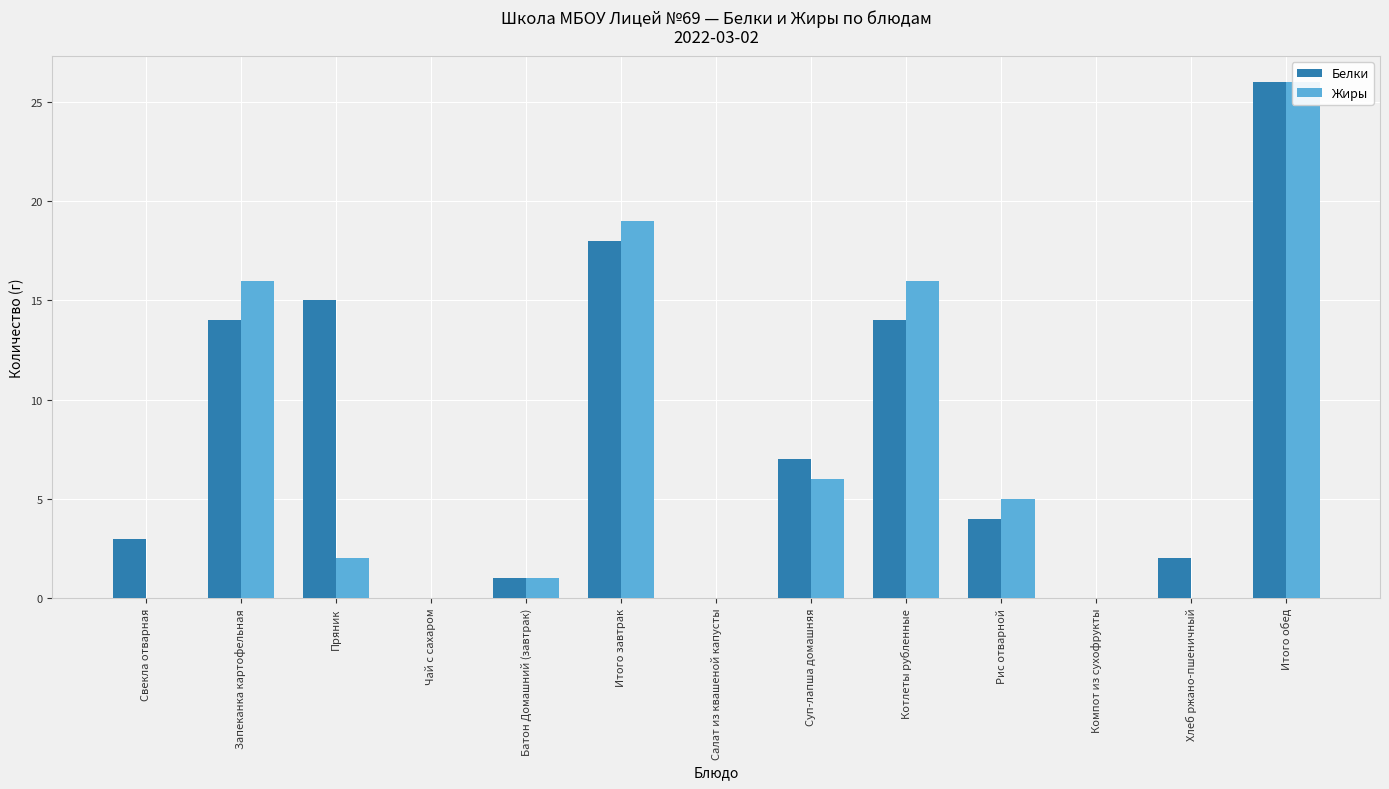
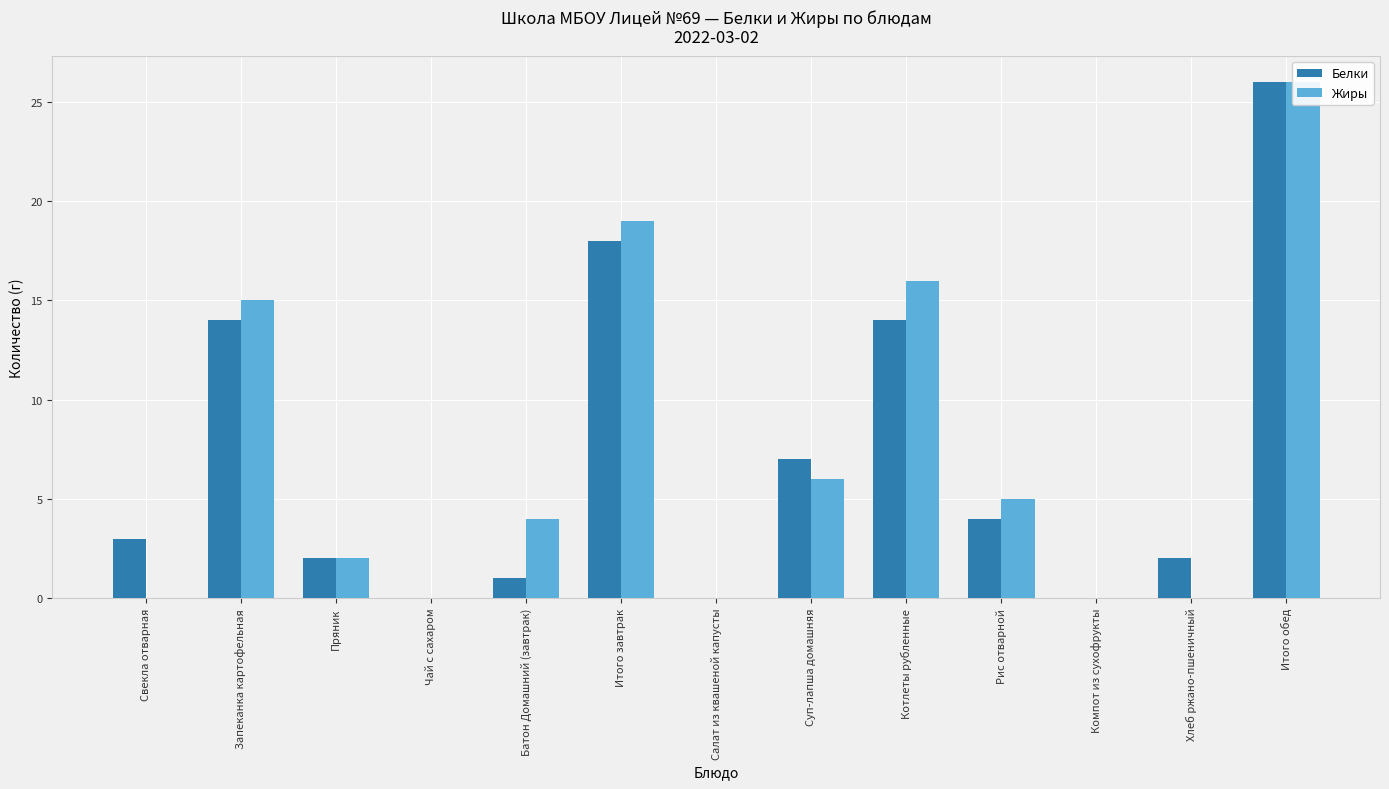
  {
    "Белки": {
      "Свекла отварная": 3,
      "Запеканка картофельная": 14,
-     "Пряник": 15,
+     "Пряник": 2,
      "Чай с сахаром": 0,
      "Батон Домашний (завтрак)": 1,
      "Итого завтрак": 18,
      "Салат из квашеной капусты": 0,
      "Суп-лапша домашняя": 7,
      "Котлеты рубленные": 14,
      "Рис отварной": 4,
      "Компот из сухофрукты": 0,
      "Хлеб ржано-пшеничный": 2,
      "Итого обед": 26
    },
    "Жиры": {
      "Свекла отварная": 0,
-     "Запеканка картофельная": 16,
+     "Запеканка картофельная": 15,
      "Пряник": 2,
      "Чай с сахаром": 0,
-     "Батон Домашний (завтрак)": 1,
+     "Батон Домашний (завтрак)": 4,
      "Итого завтрак": 19,
      "Салат из квашеной капусты": 0,
      "Суп-лапша домашняя": 6,
      "Котлеты рубленные": 16,
      "Рис отварной": 5,
      "Компот из сухофрукты": 0,
      "Хлеб ржано-пшеничный": 0
    }
  }
